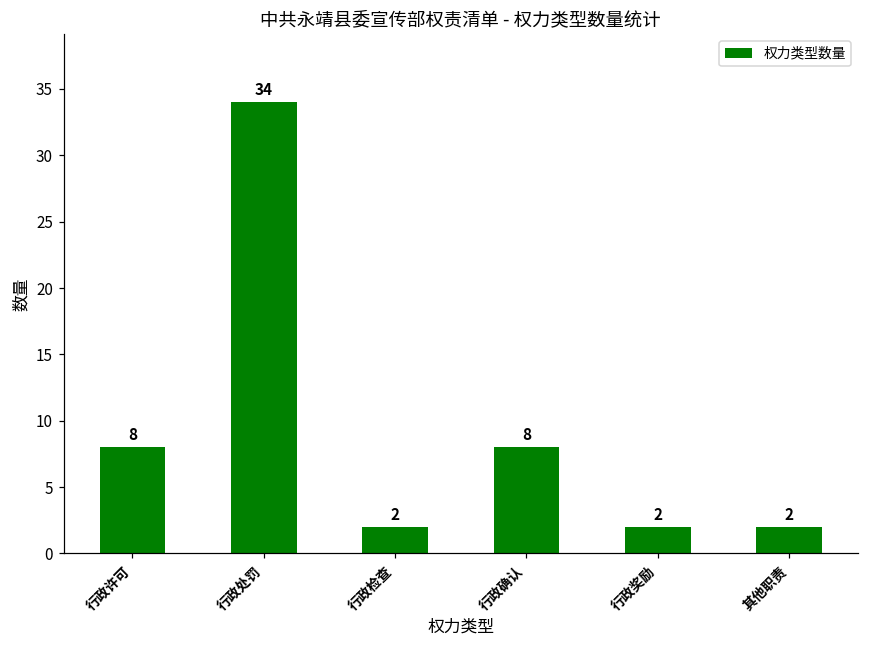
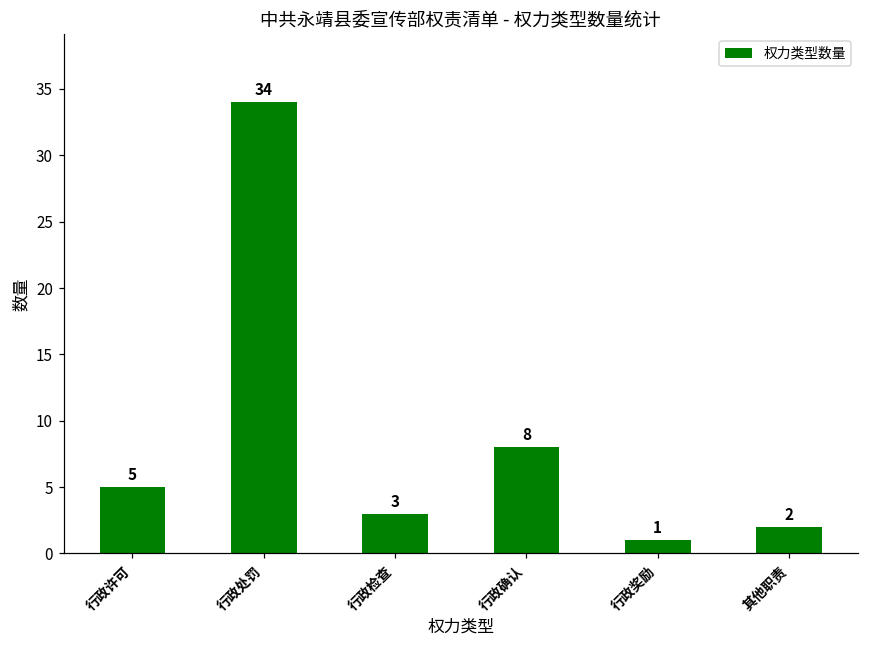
  {
-   "行政许可": 8,
+   "行政许可": 5,
    "行政处罚": 34,
-   "行政检查": 2,
+   "行政检查": 3,
    "行政确认": 8,
-   "行政奖励": 2,
+   "行政奖励": 1,
    "其他职责": 2
  }
